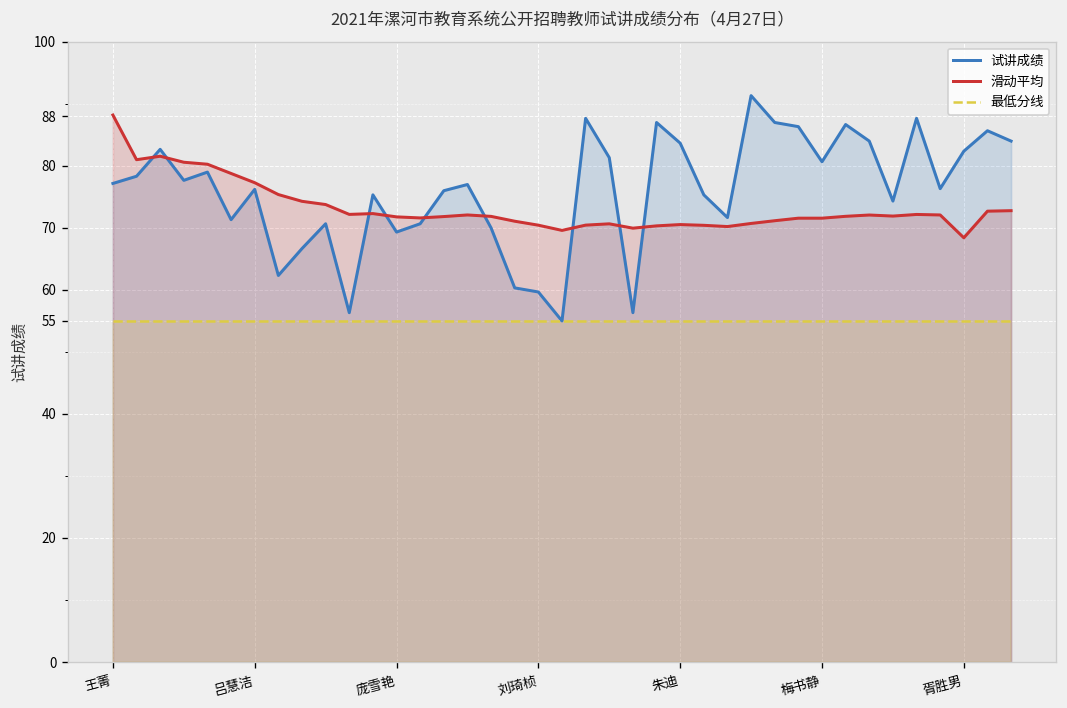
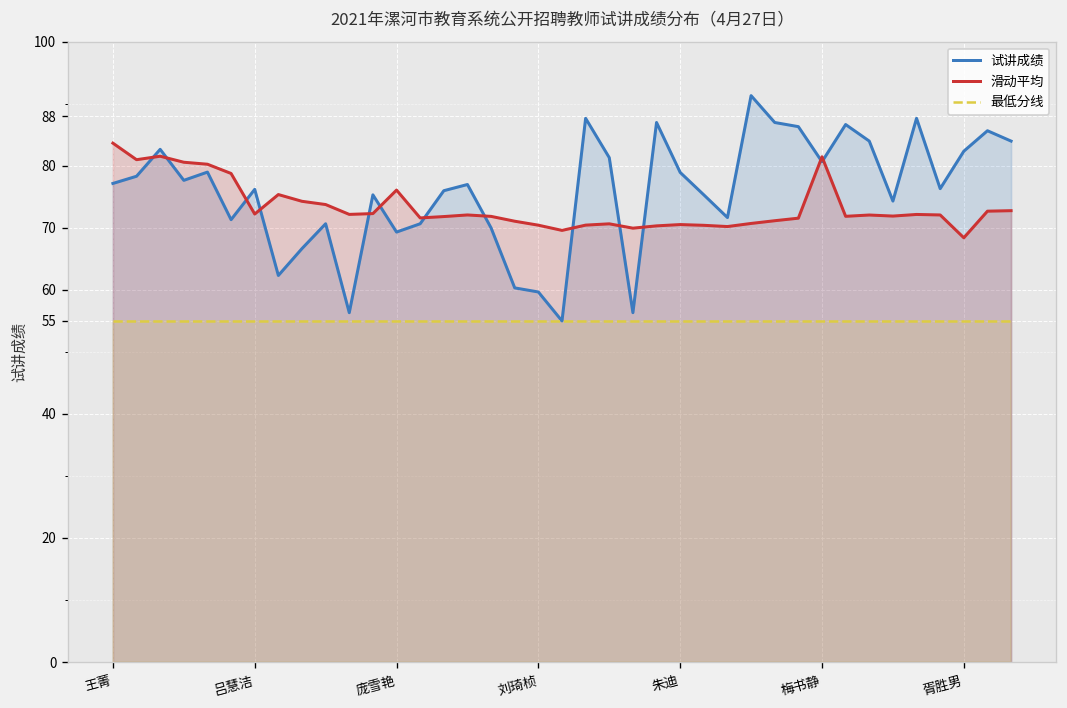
  {
    "试讲成绩": {
      "王菁": 77,
      "吕慧洁": 76,
      "庞雪艳": 69,
      "刘琦桢": 60,
-     "朱迪": 84,
+     "朱迪": 79,
      "梅书静": 81,
      "胥胜男": 82
    },
    "滑动平均": {
-     "王菁": 88,
-     "吕慧洁": 77,
-     "庞雪艳": 72,
+     "王菁": 84,
+     "吕慧洁": 72,
+     "庞雪艳": 76,
      "刘琦桢": 70,
      "朱迪": 71,
-     "梅书静": 72,
+     "梅书静": 81,
      "胥胜男": 68
    },
    "最低分线": {
      "王菁": 55,
      "吕慧洁": 55,
      "庞雪艳": 55,
      "刘琦桢": 55,
      "朱迪": 55,
      "梅书静": 55,
      "胥胜男": 55
    }
  }
